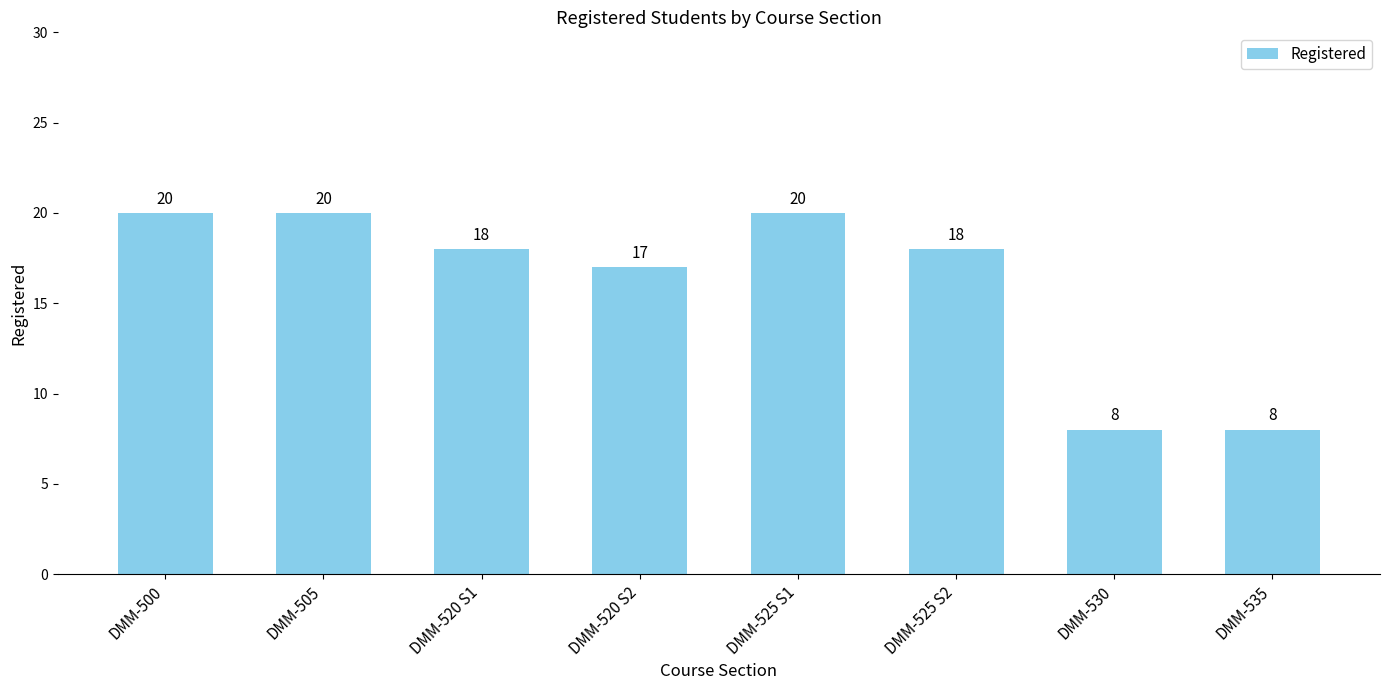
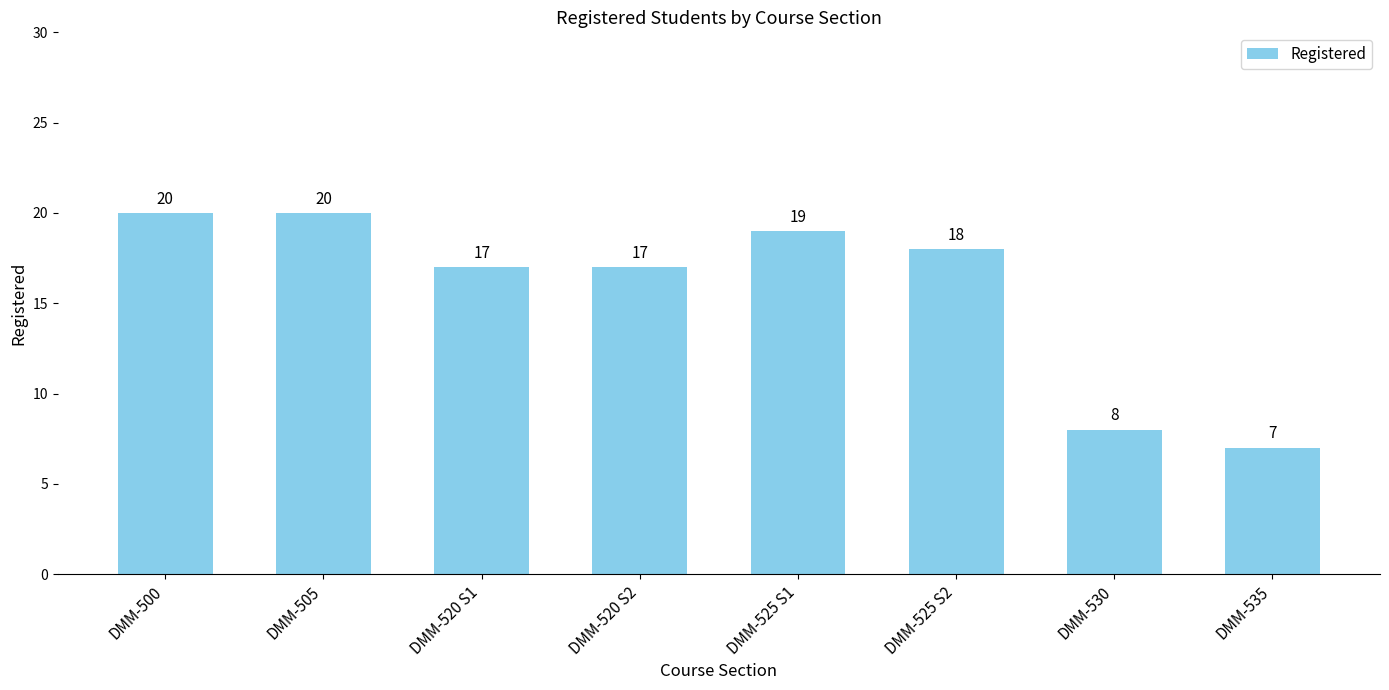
  {
    "DMM-500": 20,
    "DMM-505": 20,
-   "DMM-520 S1": 18,
+   "DMM-520 S1": 17,
    "DMM-520 S2": 17,
-   "DMM-525 S1": 20,
+   "DMM-525 S1": 19,
    "DMM-525 S2": 18,
    "DMM-530": 8,
-   "DMM-535": 8
+   "DMM-535": 7
  }
